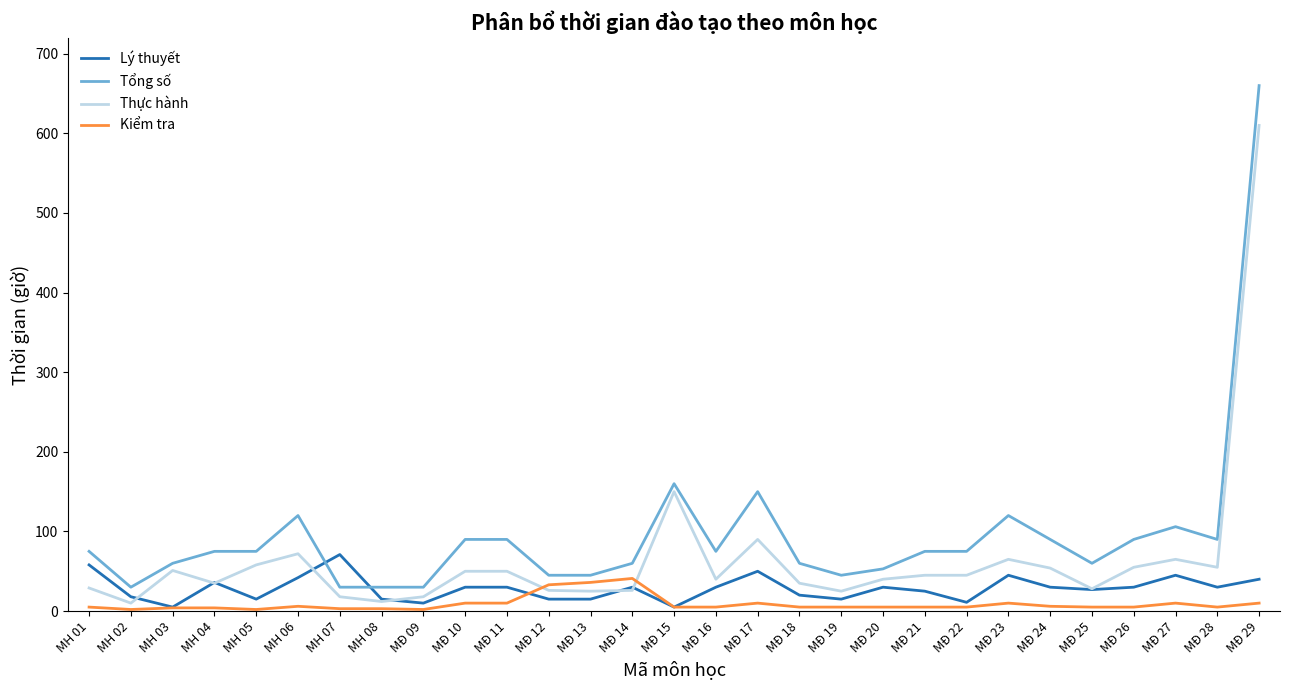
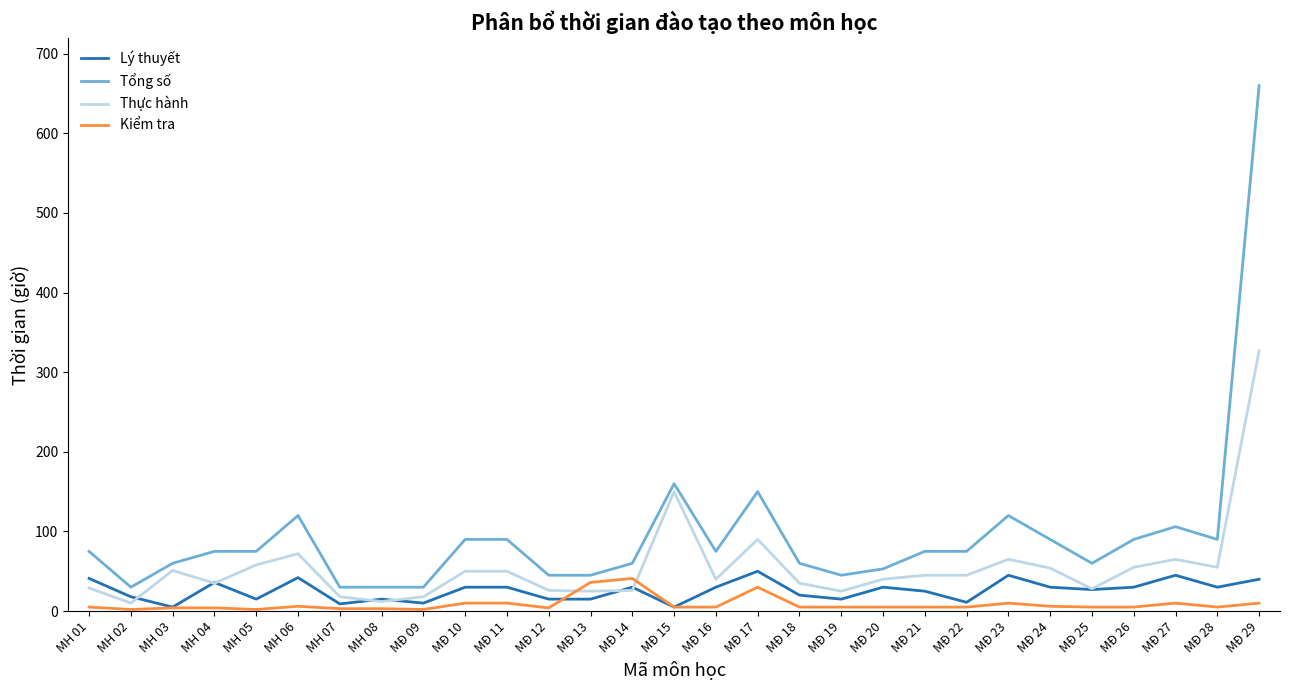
  {
    "Lý thuyết": {
-     "MH 01": 60,
+     "MH 01": 40,
      "MH 02": 20,
      "MH 05": 20,
      "MH 06": 40,
-     "MH 07": 70,
+     "MH 07": 10,
      "MĐ 09": 10,
      "MĐ 10": 30,
      "MĐ 11": 30,
      "MĐ 12": 20,
      "MĐ 13": 20,
      "MĐ 14": 30,
      "MĐ 16": 30,
      "MĐ 17": 50,
      "MĐ 18": 20,
      "MĐ 19": 20,
      "MĐ 20": 30,
      "MĐ 21": 30,
      "MĐ 22": 10,
      "MĐ 23": 50,
      "MĐ 24": 30,
      "MĐ 26": 30,
      "MĐ 27": 50,
      "MĐ 28": 30,
      "MĐ 29": 40
    },
    "Tổng số": {
      "MH 01": 80,
      "MH 02": 30,
      "MH 03": 60,
      "MH 04": 80,
      "MH 05": 80,
      "MH 06": 120,
      "MH 07": 30,
      "MH 08": 30,
      "MĐ 09": 30,
      "MĐ 10": 90,
      "MĐ 11": 90,
      "MĐ 12": 50,
      "MĐ 13": 50,
      "MĐ 14": 60,
      "MĐ 15": 160,
      "MĐ 16": 80,
      "MĐ 17": 150,
      "MĐ 18": 60,
      "MĐ 19": 50,
      "MĐ 20": 50,
      "MĐ 21": 80,
      "MĐ 22": 80,
      "MĐ 23": 120,
      "MĐ 24": 90,
      "MĐ 25": 60,
      "MĐ 26": 90,
      "MĐ 27": 110,
      "MĐ 28": 90,
      "MĐ 29": 660
    },
    "Thực hành": {
      "MH 01": 30,
      "MH 02": 10,
      "MH 03": 50,
      "MH 05": 60,
      "MH 06": 70,
      "MH 07": 20,
      "MĐ 09": 20,
      "MĐ 10": 50,
      "MĐ 11": 50,
      "MĐ 12": 30,
      "MĐ 13": 30,
      "MĐ 14": 30,
      "MĐ 15": 150,
      "MĐ 16": 40,
      "MĐ 17": 90,
      "MĐ 18": 40,
      "MĐ 19": 30,
      "MĐ 20": 40,
      "MĐ 21": 50,
      "MĐ 22": 50,
      "MĐ 23": 70,
      "MĐ 24": 50,
      "MĐ 26": 60,
      "MĐ 27": 70,
      "MĐ 28": 60,
-     "MĐ 29": 610
+     "MĐ 29": 330
    },
    "Kiểm tra": {
      "MH 01": 10,
      "MH 02": 0,
      "MH 04": 0,
      "MH 05": 0,
      "MH 06": 10,
      "MH 07": 0,
      "MH 08": 0,
      "MĐ 09": 0,
      "MĐ 10": 10,
      "MĐ 11": 10,
-     "MĐ 12": 30,
+     "MĐ 12": 0,
      "MĐ 13": 40,
      "MĐ 14": 40,
      "MĐ 16": 10,
-     "MĐ 17": 10,
+     "MĐ 17": 30,
      "MĐ 18": 10,
      "MĐ 19": 10,
      "MĐ 20": 10,
      "MĐ 21": 10,
      "MĐ 22": 10,
      "MĐ 23": 10,
      "MĐ 24": 10,
      "MĐ 25": 10,
      "MĐ 26": 10,
      "MĐ 27": 10,
      "MĐ 28": 10,
      "MĐ 29": 10
    }
  }
